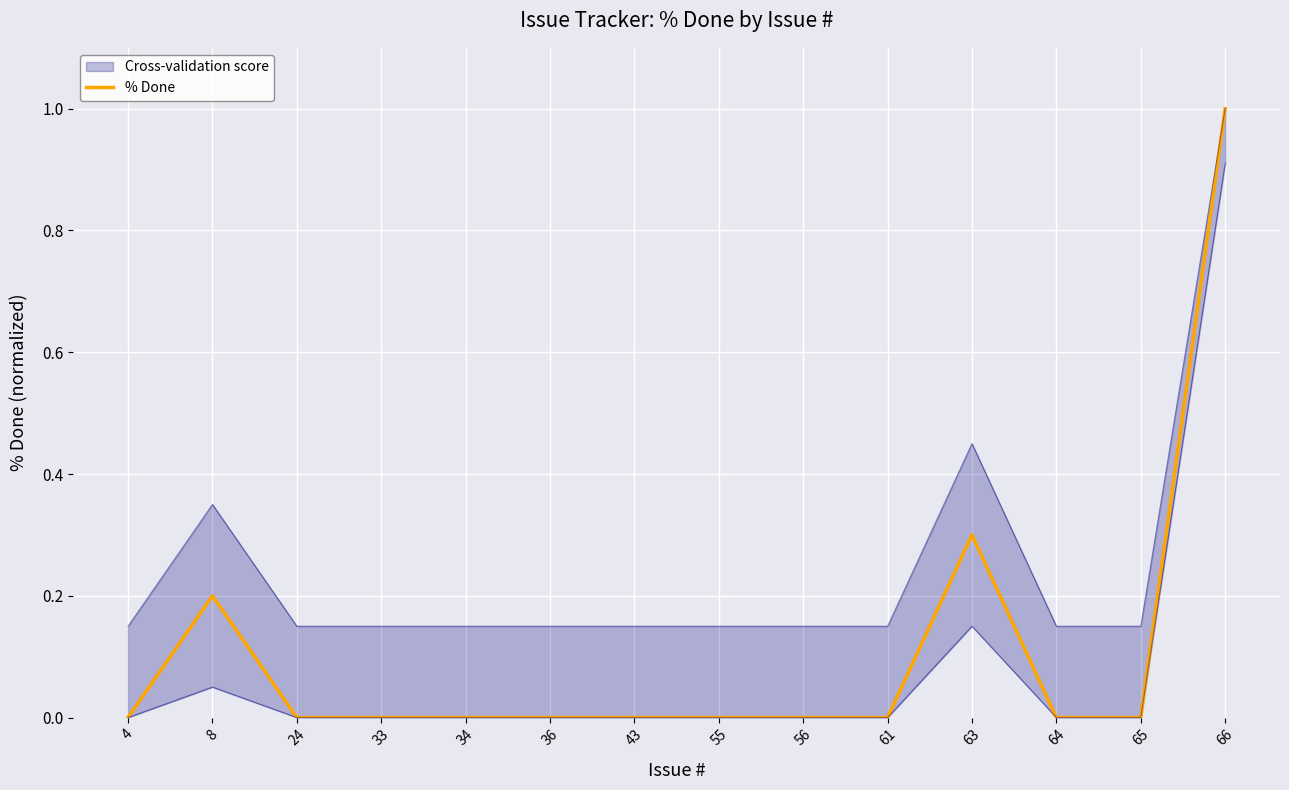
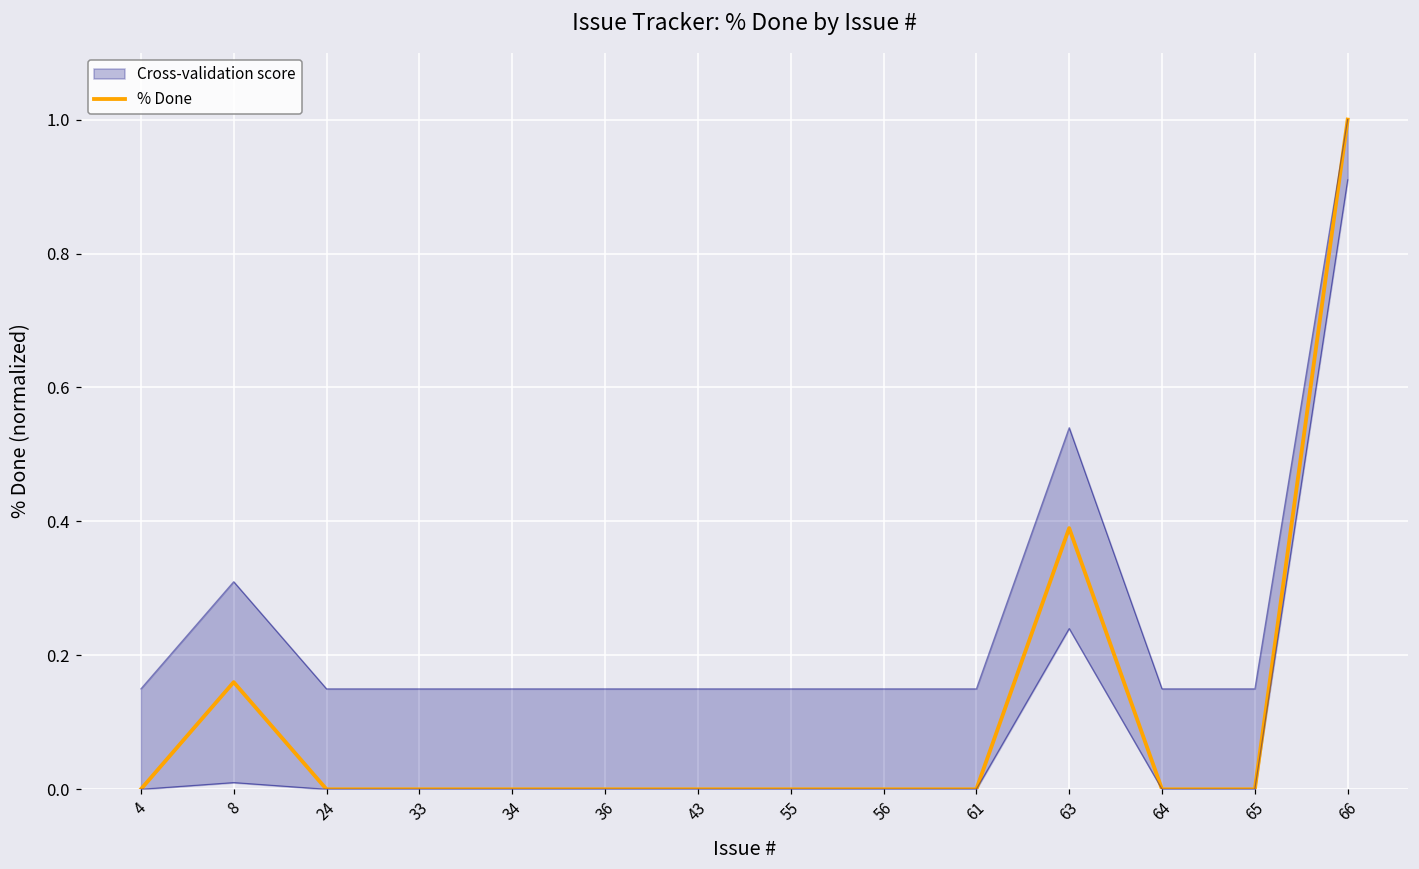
  {
    "% Done": {
-     "8": 0.20,
-     "63": 0.30
+     "8": 0.16,
+     "63": 0.39
    }
  }
